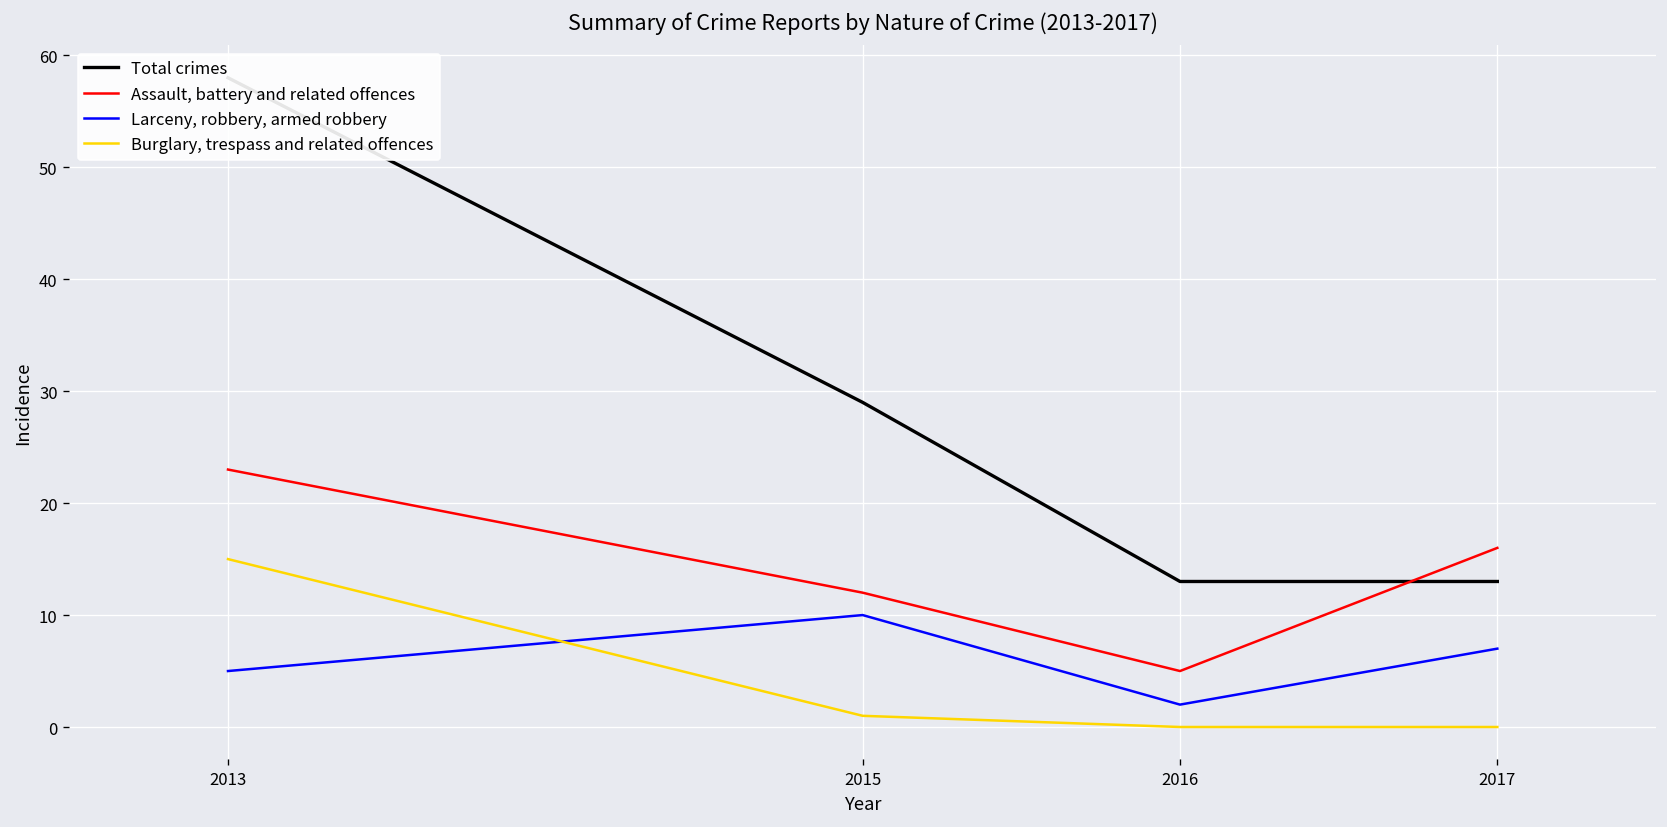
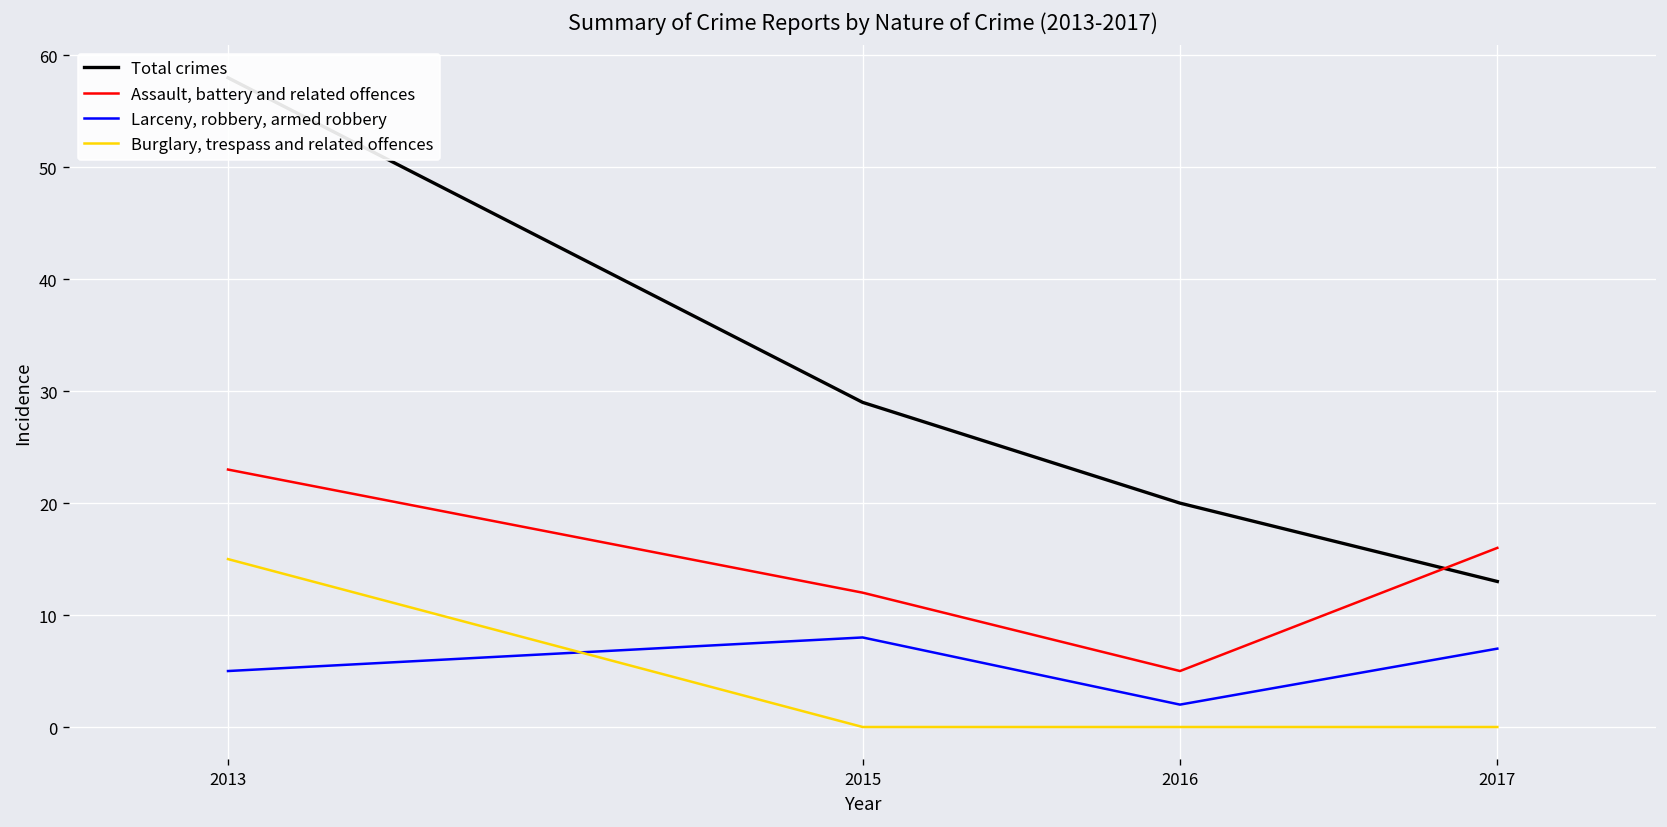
  {
    "Total crimes": {
      "2015": 29,
-     "2016": 13,
+     "2016": 20,
      "2017": 13
    },
    "Assault, battery and related offences": {
      "2013": 23,
      "2015": 12,
      "2016": 5,
      "2017": 16
    },
    "Larceny, robbery, armed robbery": {
      "2013": 5,
-     "2015": 10,
+     "2015": 8,
      "2016": 2,
      "2017": 7
    },
    "Burglary, trespass and related offences": {
      "2013": 15,
-     "2015": 1,
+     "2015": 0,
      "2016": 0,
      "2017": 0
    }
  }
